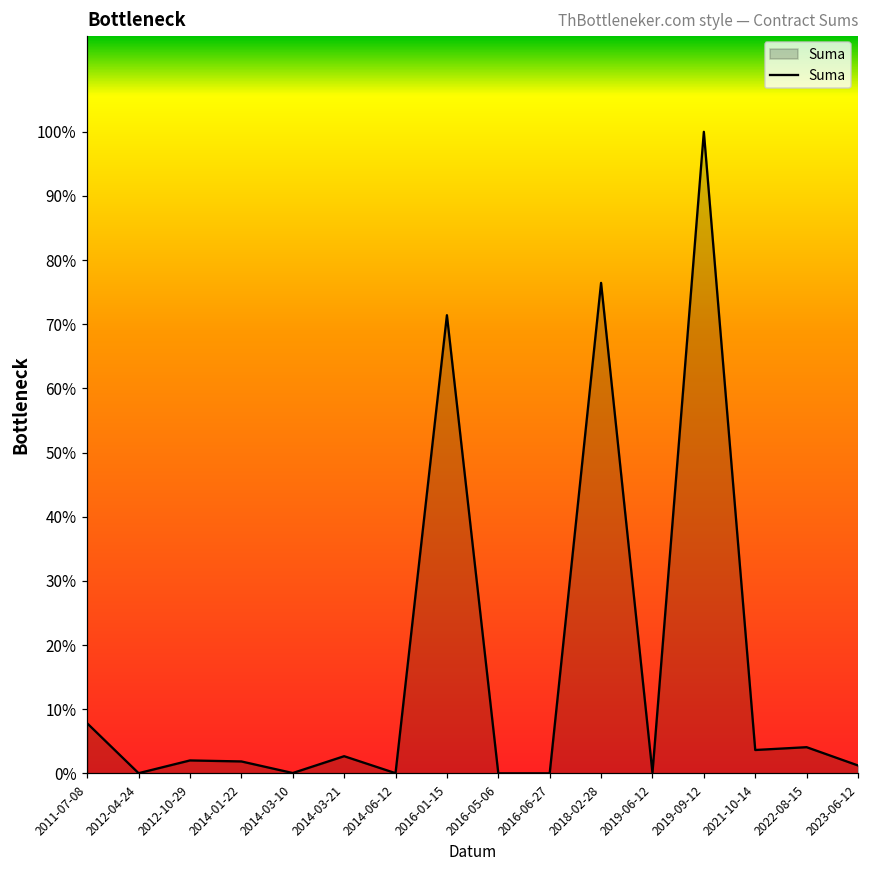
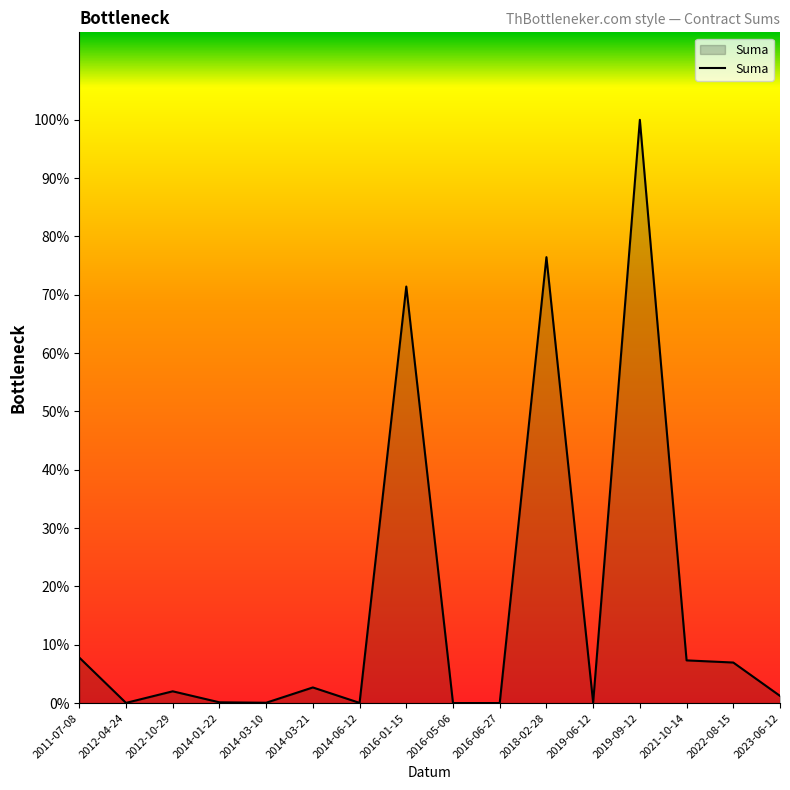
  {
    "2011-07-08": "8%",
    "2012-04-24": "0%",
    "2012-10-29": "2%",
-   "2014-01-22": "2%",
+   "2014-01-22": "0%",
    "2014-03-10": "0%",
    "2014-03-21": "3%",
    "2014-06-12": "0%",
    "2016-01-15": "71%",
    "2016-05-06": "0%",
    "2016-06-27": "0%",
    "2018-02-28": "76%",
    "2019-06-12": "0%",
    "2019-09-12": "100%",
-   "2021-10-14": "4%",
-   "2022-08-15": "4%",
+   "2021-10-14": "7%",
+   "2022-08-15": "7%",
    "2023-06-12": "1%"
  }
